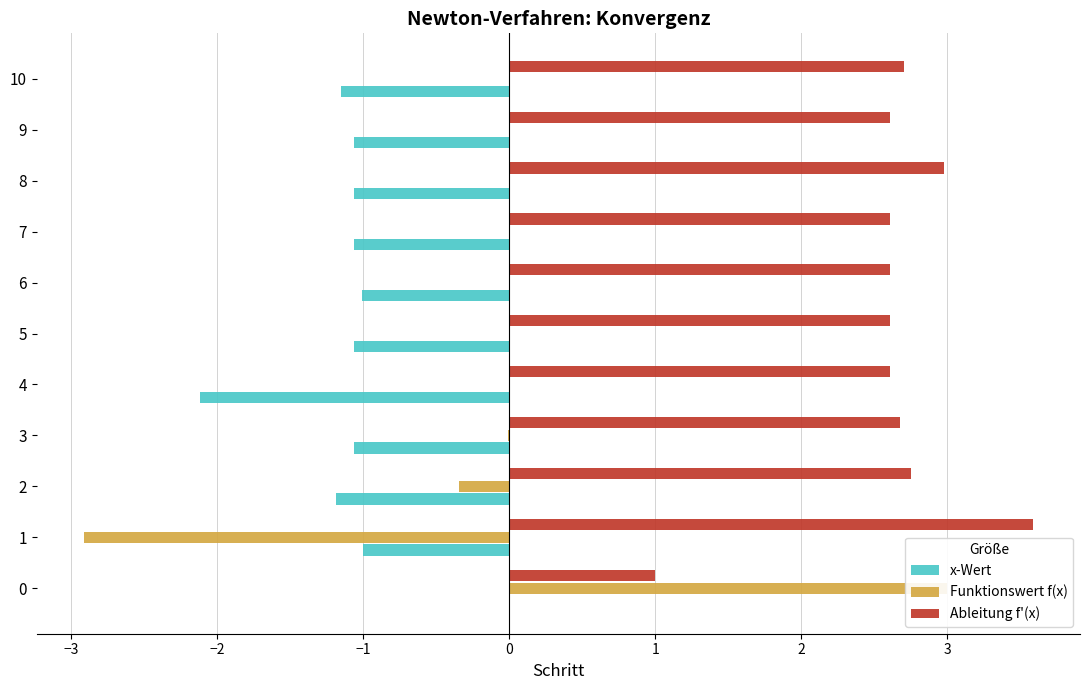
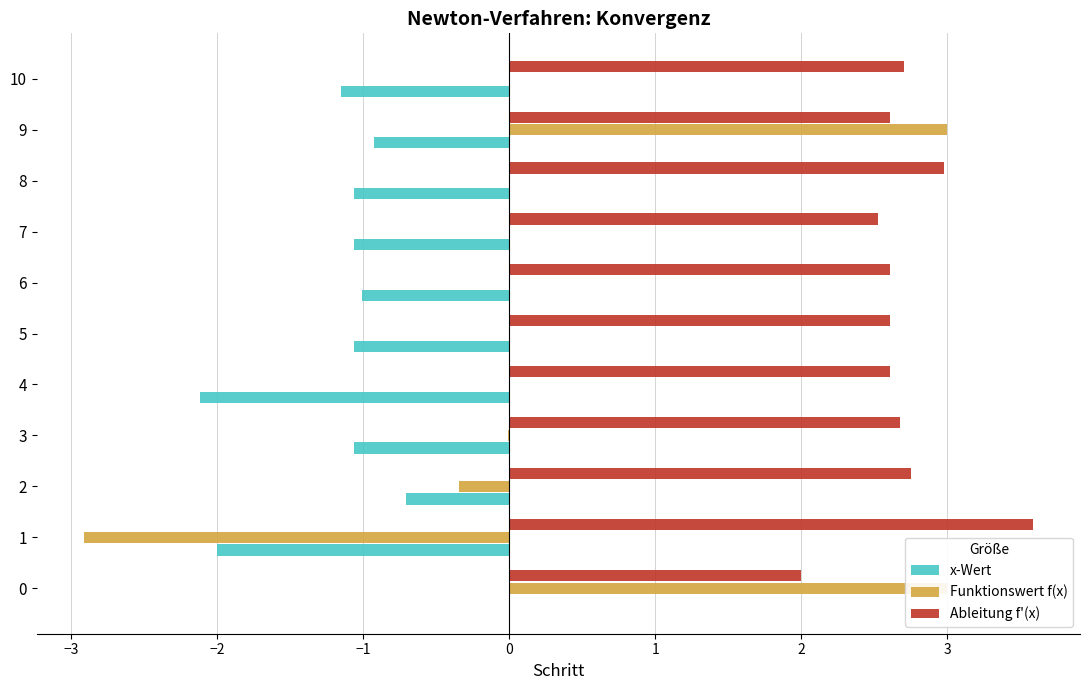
  {
    "x-Wert": {
      "10": -1.15,
-     "9": -1.06,
+     "9": -0.92,
      "8": -1.06,
      "7": -1.06,
      "6": -1.01,
      "5": -1.06,
      "4": -2.11,
      "3": -1.06,
-     "2": -1.19,
-     "1": -1,
+     "2": -0.71,
+     "1": -2,
      "0": 0.00
    },
    "Funktionswert f(x)": {
      "10": 0,
-     "9": 0,
+     "9": 3,
      "8": 0,
      "7": 0,
      "6": 0,
      "2": -0.34,
      "1": -2.91
    },
    "Ableitung f'(x)": {
      "10": 2.70,
      "9": 2.61,
      "8": 2.98,
-     "7": 2.61,
+     "7": 2.52,
      "6": 2.61,
      "5": 2.61,
      "4": 2.61,
      "3": 2.68,
      "2": 2.75,
      "1": 3.58,
-     "0": 1
+     "0": 2
    }
  }
